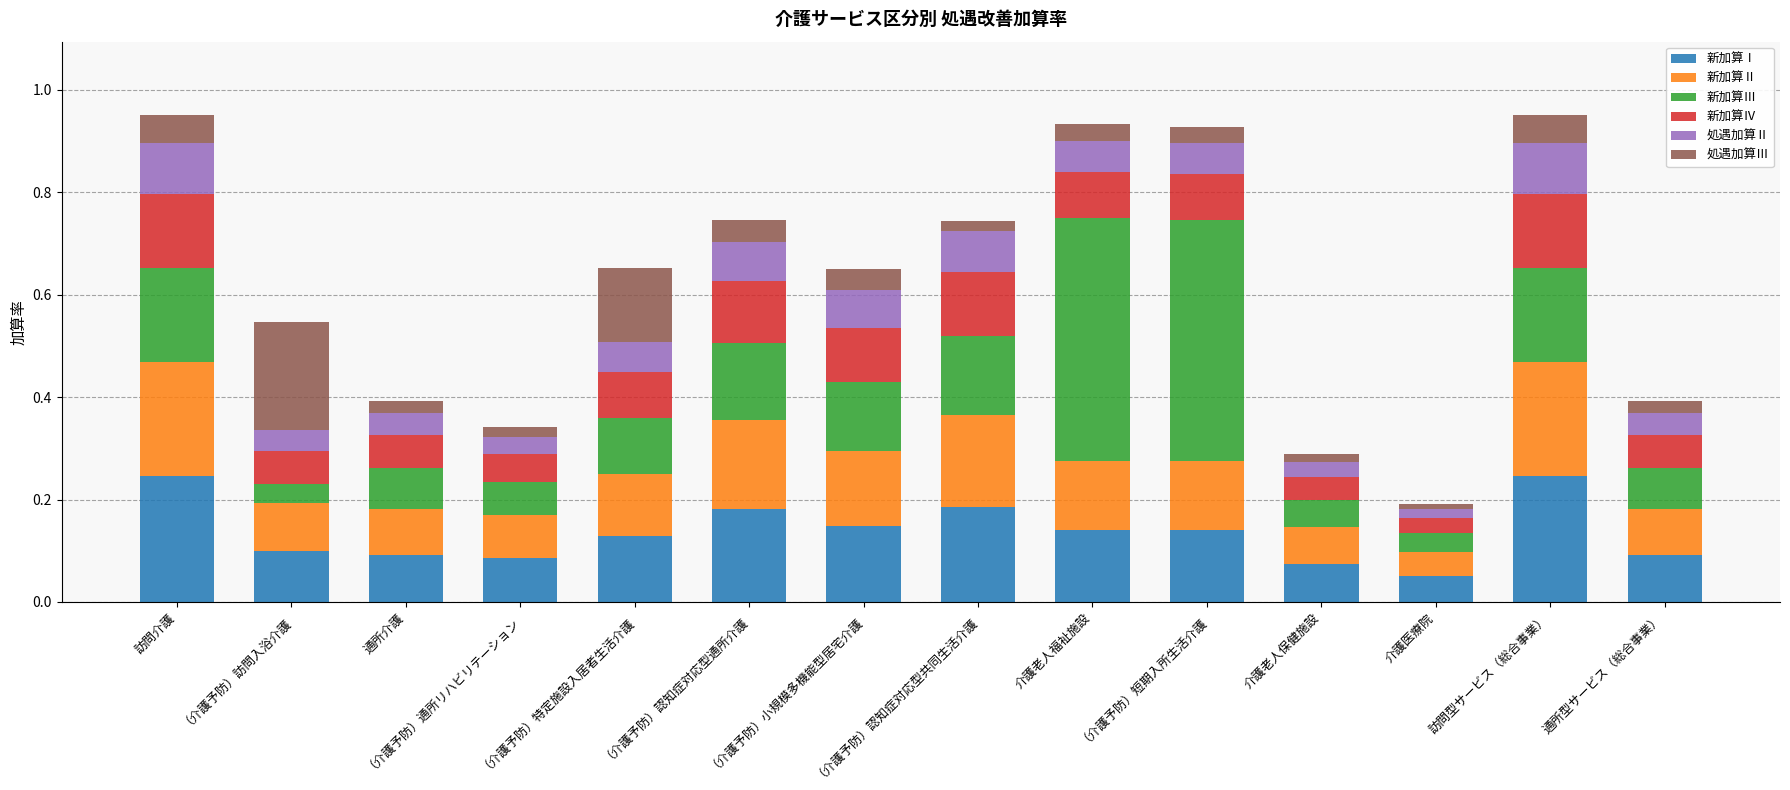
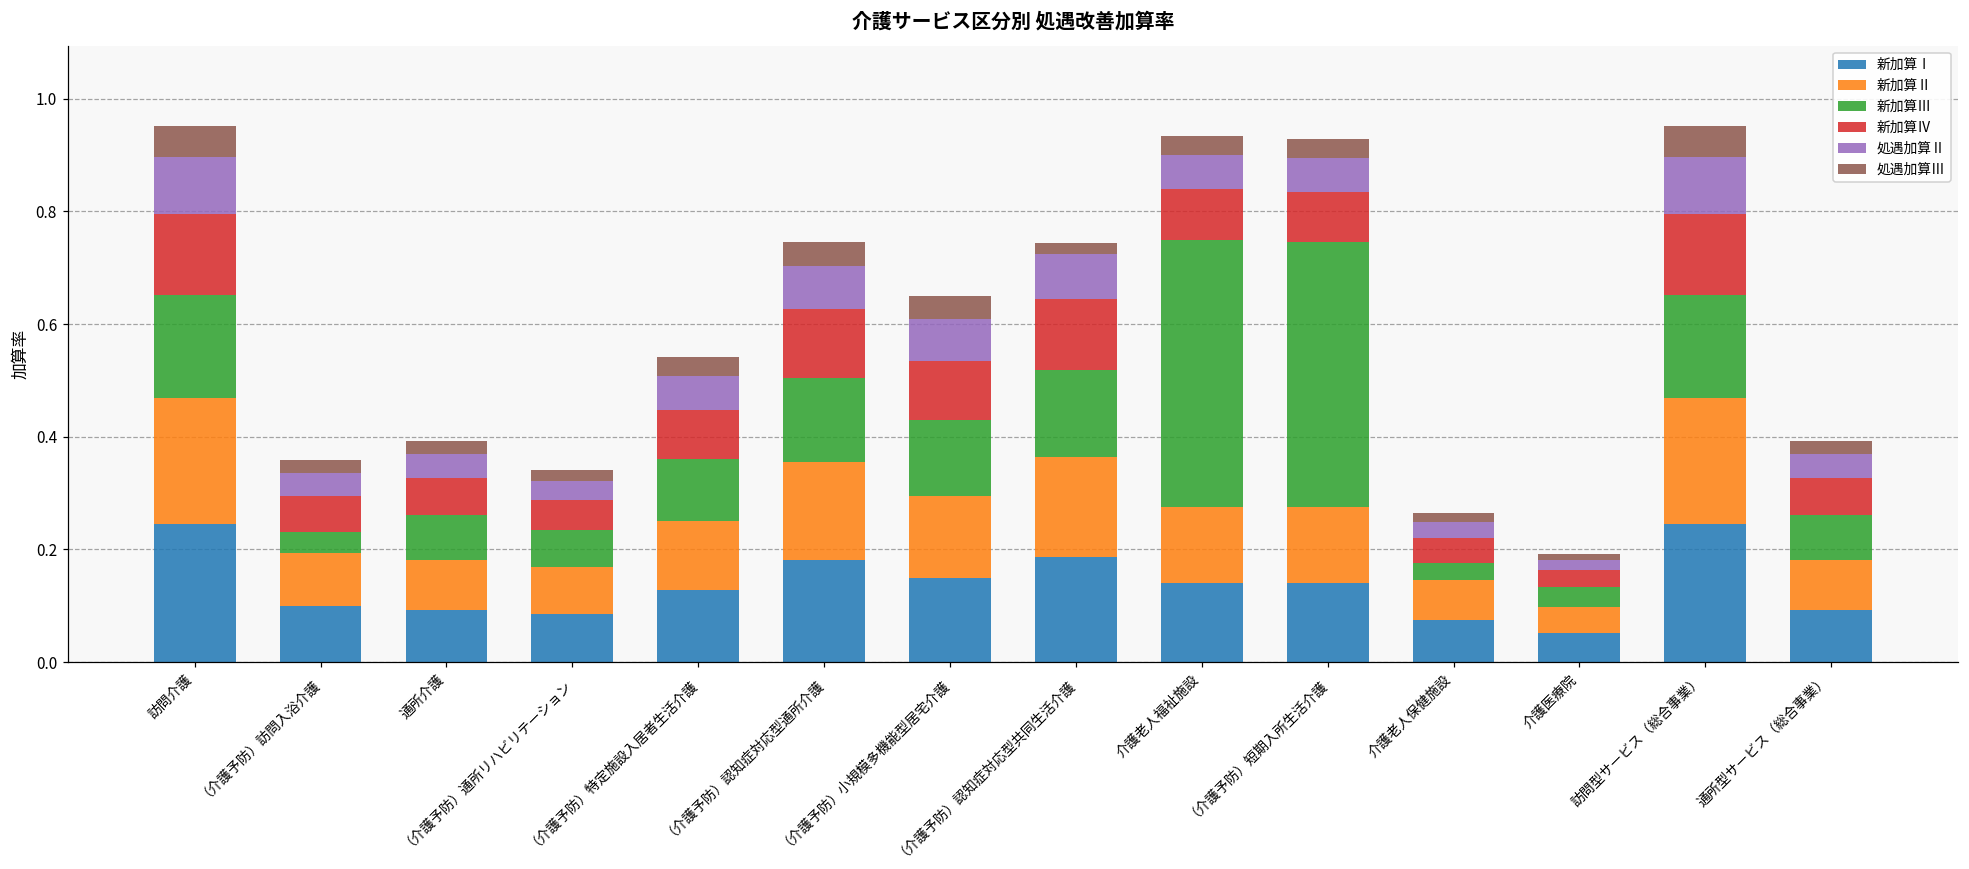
  {
    "新加算Ⅰ": {
      "訪問介護": 0.25,
      "（介護予防）訪問入浴介護": 0.10,
      "通所介護": 0.09,
      "（介護予防）通所リハビリテーション": 0.09,
      "（介護予防）特定施設入居者生活介護": 0.13,
      "（介護予防）認知症対応型通所介護": 0.18,
      "（介護予防）小規模多機能型居宅介護": 0.15,
      "（介護予防）認知症対応型共同生活介護": 0.19,
      "介護老人福祉施設": 0.14,
      "（介護予防）短期入所生活介護": 0.14,
      "介護老人保健施設": 0.08,
      "介護医療院": 0.05,
      "訪問型サービス（総合事業）": 0.25,
      "通所型サービス（総合事業）": 0.09
    },
    "新加算Ⅱ": {
      "訪問介護": 0.22,
      "（介護予防）訪問入浴介護": 0.09,
      "通所介護": 0.09,
      "（介護予防）通所リハビリテーション": 0.08,
      "（介護予防）特定施設入居者生活介護": 0.12,
      "（介護予防）認知症対応型通所介護": 0.17,
      "（介護予防）小規模多機能型居宅介護": 0.15,
      "（介護予防）認知症対応型共同生活介護": 0.18,
      "介護老人福祉施設": 0.14,
      "（介護予防）短期入所生活介護": 0.14,
      "介護老人保健施設": 0.07,
      "介護医療院": 0.05,
      "訪問型サービス（総合事業）": 0.22,
      "通所型サービス（総合事業）": 0.09
    },
    "新加算Ⅲ": {
      "訪問介護": 0.18,
      "（介護予防）訪問入浴介護": 0.04,
      "通所介護": 0.08,
      "（介護予防）通所リハビリテーション": 0.07,
      "（介護予防）特定施設入居者生活介護": 0.11,
      "（介護予防）認知症対応型通所介護": 0.15,
      "（介護予防）小規模多機能型居宅介護": 0.13,
      "（介護予防）認知症対応型共同生活介護": 0.16,
      "介護老人福祉施設": 0.47,
      "（介護予防）短期入所生活介護": 0.47,
-     "介護老人保健施設": 0.05,
+     "介護老人保健施設": 0.03,
      "介護医療院": 0.04,
      "訪問型サービス（総合事業）": 0.18,
      "通所型サービス（総合事業）": 0.08
    },
    "新加算Ⅳ": {
      "訪問介護": 0.15,
      "（介護予防）訪問入浴介護": 0.06,
      "通所介護": 0.06,
      "（介護予防）通所リハビリテーション": 0.05,
      "（介護予防）特定施設入居者生活介護": 0.09,
      "（介護予防）認知症対応型通所介護": 0.12,
      "（介護予防）小規模多機能型居宅介護": 0.11,
      "（介護予防）認知症対応型共同生活介護": 0.13,
      "介護老人福祉施設": 0.09,
      "（介護予防）短期入所生活介護": 0.09,
      "介護老人保健施設": 0.04,
      "介護医療院": 0.03,
      "訪問型サービス（総合事業）": 0.15,
      "通所型サービス（総合事業）": 0.06
    },
    "処遇加算Ⅱ": {
      "訪問介護": 0.10,
      "（介護予防）訪問入浴介護": 0.04,
      "通所介護": 0.04,
      "（介護予防）通所リハビリテーション": 0.03,
      "（介護予防）特定施設入居者生活介護": 0.06,
      "（介護予防）認知症対応型通所介護": 0.08,
      "（介護予防）小規模多機能型居宅介護": 0.07,
      "（介護予防）認知症対応型共同生活介護": 0.08,
      "介護老人福祉施設": 0.06,
      "（介護予防）短期入所生活介護": 0.06,
      "介護老人保健施設": 0.03,
      "介護医療院": 0.02,
      "訪問型サービス（総合事業）": 0.10,
      "通所型サービス（総合事業）": 0.04
    },
    "処遇加算Ⅲ": {
      "訪問介護": 0.06,
-     "（介護予防）訪問入浴介護": 0.21,
+     "（介護予防）訪問入浴介護": 0.02,
      "通所介護": 0.02,
      "（介護予防）通所リハビリテーション": 0.02,
-     "（介護予防）特定施設入居者生活介護": 0.14,
+     "（介護予防）特定施設入居者生活介護": 0.03,
      "（介護予防）認知症対応型通所介護": 0.04,
      "（介護予防）小規模多機能型居宅介護": 0.04,
      "（介護予防）認知症対応型共同生活介護": 0.02,
      "介護老人福祉施設": 0.03,
      "（介護予防）短期入所生活介護": 0.03,
      "介護老人保健施設": 0.02,
      "介護医療院": 0.01,
      "訪問型サービス（総合事業）": 0.06,
      "通所型サービス（総合事業）": 0.02
    }
  }
